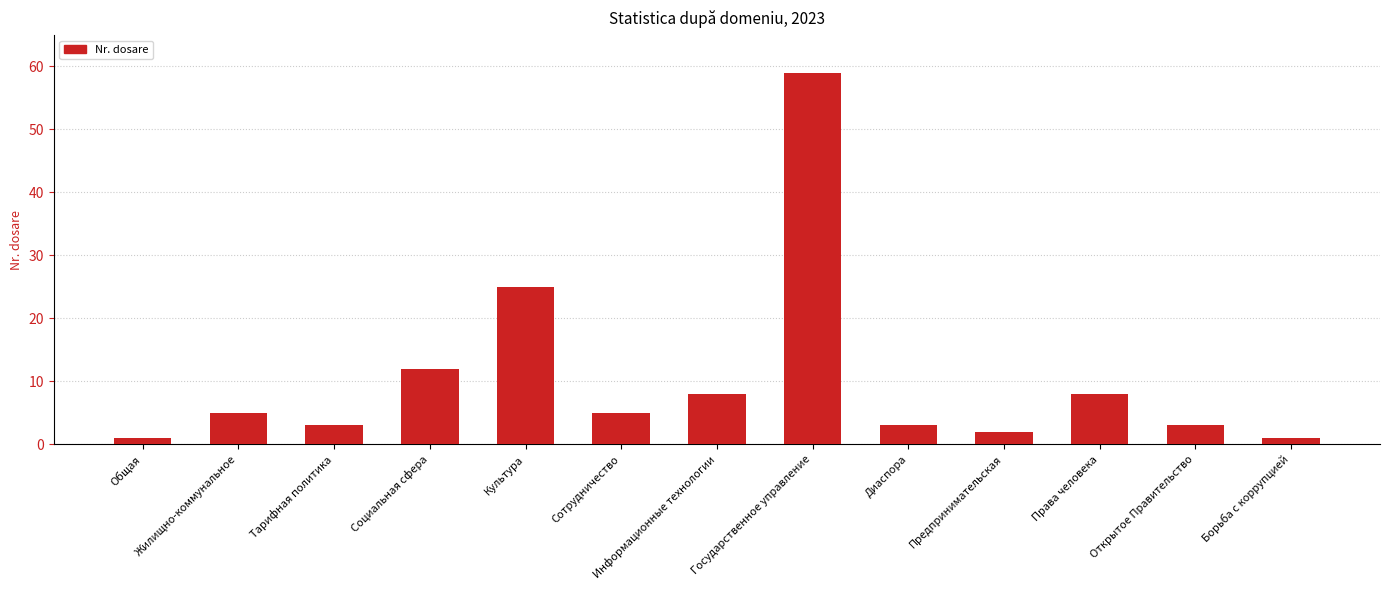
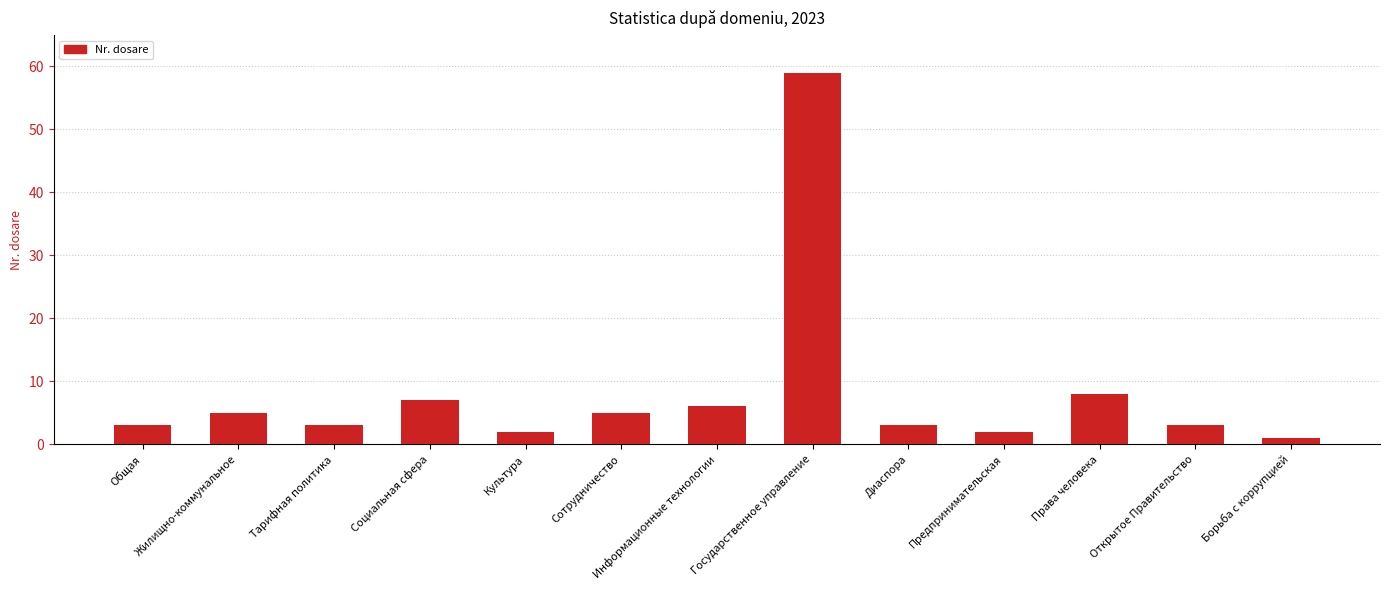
  {
-   "Общая": 1,
+   "Общая": 3,
    "Жилищно-коммунальное": 5,
    "Тарифная политика": 3,
-   "Социальная сфера": 12,
-   "Культура": 25,
+   "Социальная сфера": 7,
+   "Культура": 2,
    "Сотрудничество": 5,
-   "Информационные технологии": 8,
+   "Информационные технологии": 6,
    "Государственное управление": 59,
    "Диаспора": 3,
    "Предпринимательская": 2,
    "Права человека": 8,
    "Открытое Правительство": 3,
    "Борьба с коррупцией": 1
  }
